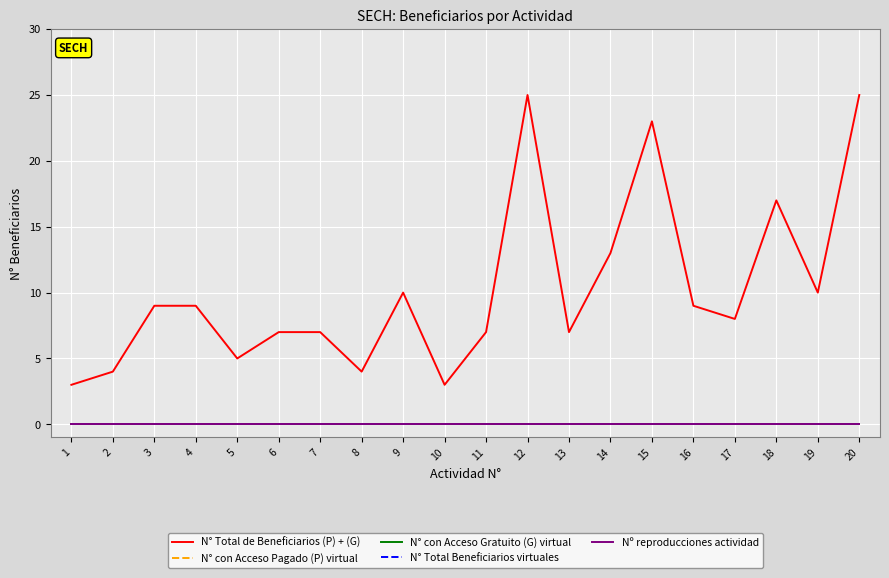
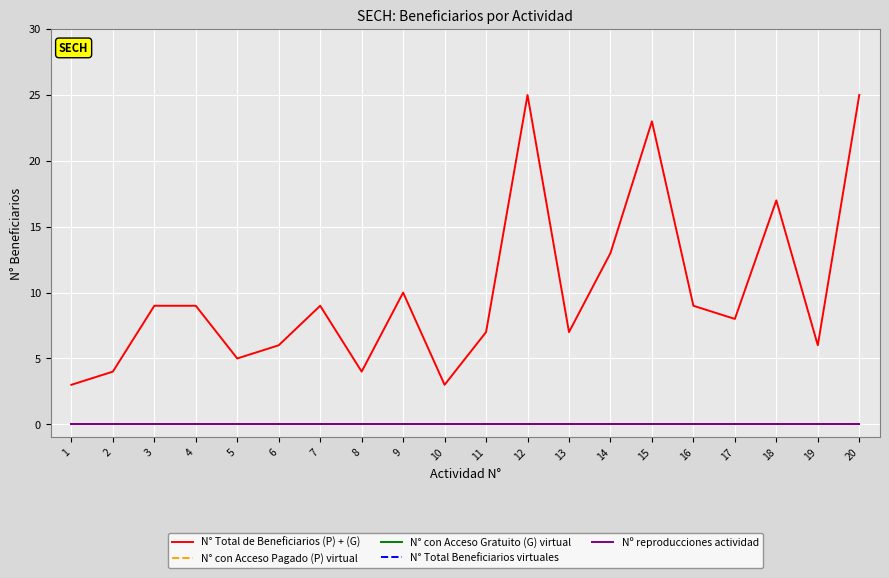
  {
    "N° Total de Beneficiarios (P) + (G)": {
      "1": 3,
      "2": 4,
      "3": 9,
      "4": 9,
      "5": 5,
-     "6": 7,
-     "7": 7,
+     "6": 6,
+     "7": 9,
      "8": 4,
      "9": 10,
      "10": 3,
      "11": 7,
      "12": 25,
      "13": 7,
      "14": 13,
      "15": 23,
      "16": 9,
      "17": 8,
      "18": 17,
-     "19": 10,
+     "19": 6,
      "20": 25
    },
    "Nº reproducciones actividad": {
      "1": 0,
      "2": 0,
      "3": 0,
      "4": 0,
      "5": 0,
      "6": 0,
      "7": 0,
      "8": 0,
      "9": 0,
      "10": 0,
      "11": 0,
      "12": 0,
      "13": 0,
      "14": 0,
      "15": 0,
      "16": 0,
      "17": 0,
      "18": 0,
      "19": 0,
      "20": 0
    }
  }
